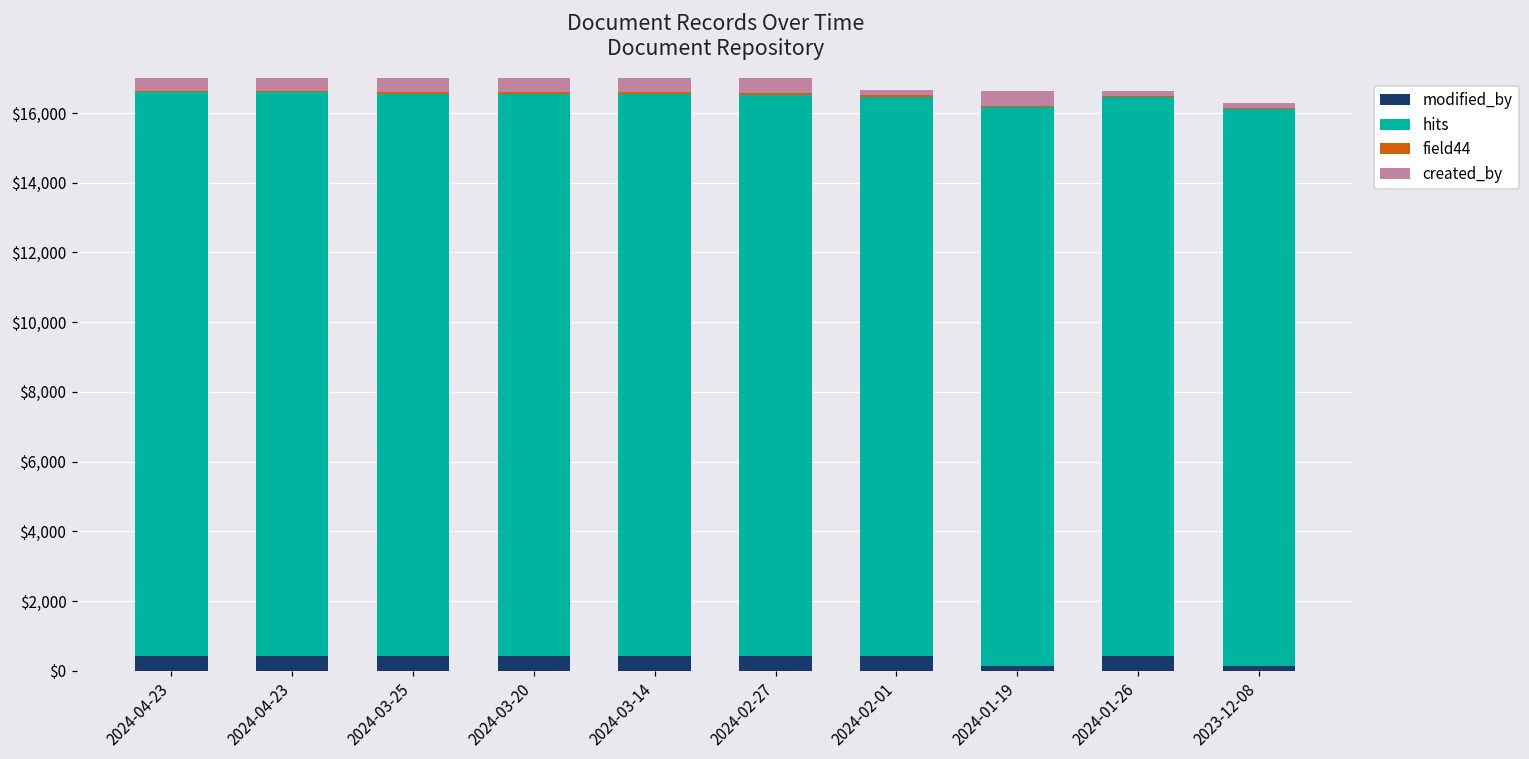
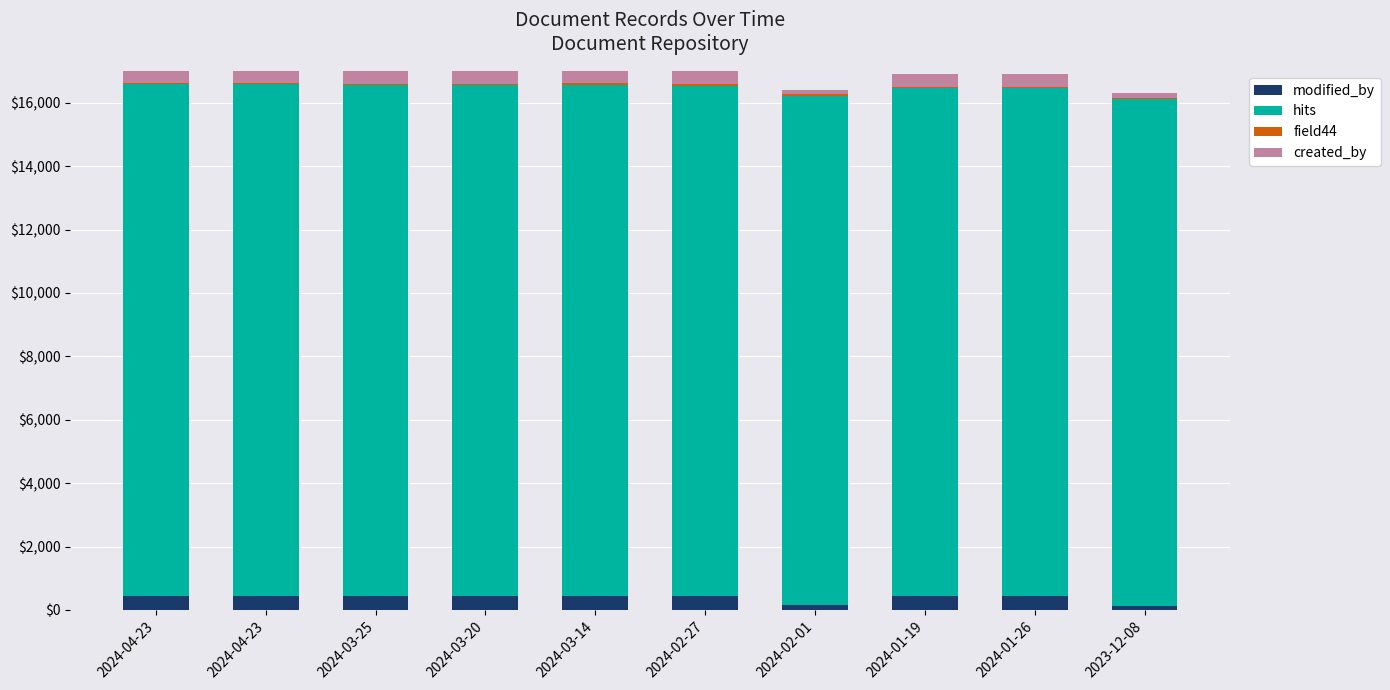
  {
    "modified_by": {
      "2024-03-25": "$400",
      "2024-03-20": "$400",
      "2024-03-14": "$400",
      "2024-02-27": "$400",
-     "2024-02-01": "$400",
-     "2024-01-19": "$100",
+     "2024-02-01": "$200",
+     "2024-01-19": "$400",
      "2024-01-26": "$400",
      "2023-12-08": "$100"
    },
    "hits": {
      "2024-03-25": "$16,100",
      "2024-03-20": "$16,100",
      "2024-03-14": "$16,100",
      "2024-02-27": "$16,100",
      "2024-02-01": "$16,000",
      "2024-01-19": "$16,000",
      "2024-01-26": "$16,000",
      "2023-12-08": "$16,000"
    },
    "created_by": {
      "2024-03-25": "$400",
      "2024-03-20": "$400",
      "2024-03-14": "$400",
      "2024-02-27": "$400",
      "2024-02-01": "$100",
      "2024-01-19": "$400",
-     "2024-01-26": "$100",
+     "2024-01-26": "$400",
      "2023-12-08": "$100"
    }
  }
